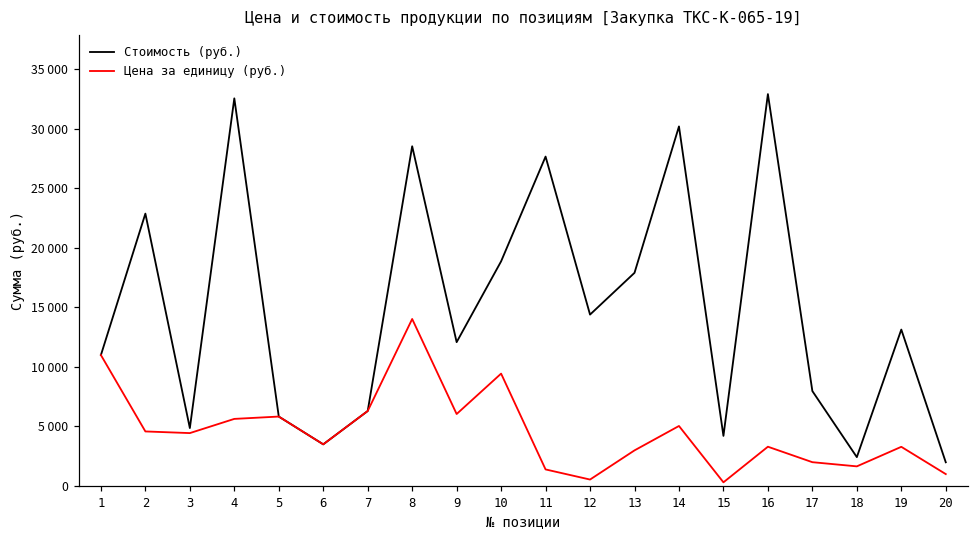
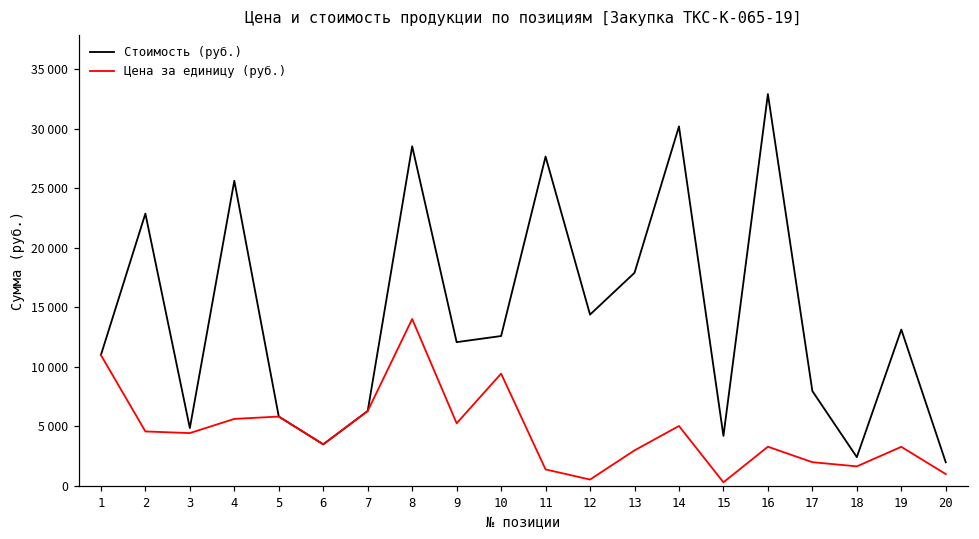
  {
    "Стоимость (руб.)": {
      "2": 22900,
      "3": 4900,
-     "4": 32600,
+     "4": 25600,
      "8": 28500,
      "9": 12100,
-     "10": 18900,
+     "10": 12600,
      "11": 27700,
      "12": 14400,
      "13": 17900,
      "14": 30200,
      "15": 4200,
      "16": 32900,
      "17": 8000,
      "18": 2400,
      "19": 13100,
      "20": 2000
    },
    "Цена за единицу (руб.)": {
      "2": 4600,
      "3": 4400,
      "4": 5600,
      "8": 14000,
-     "9": 6000,
+     "9": 5300,
      "10": 9400,
      "11": 1400,
      "12": 500,
      "13": 3000,
      "14": 5000,
      "15": 300,
      "16": 3300,
      "17": 2000,
      "18": 1600,
      "19": 3300,
      "20": 1000
    }
  }
